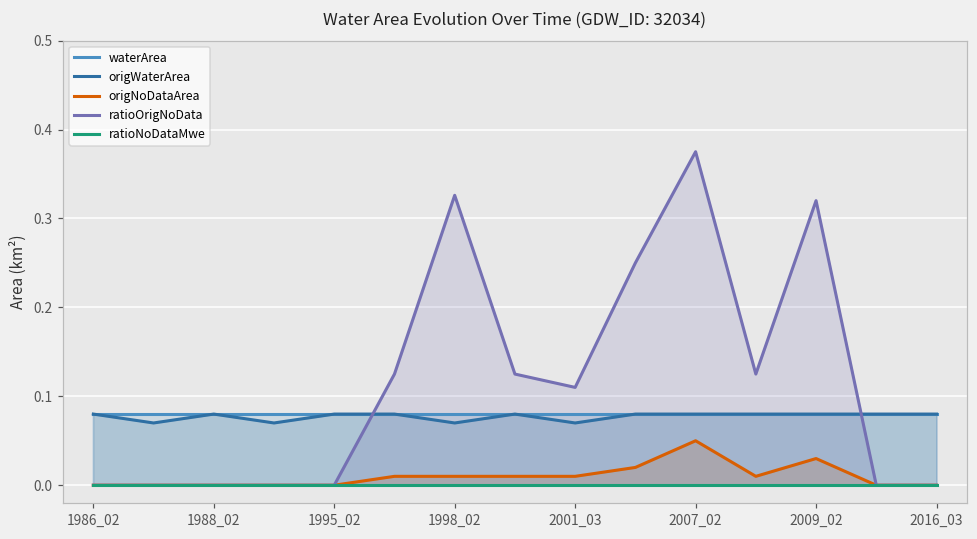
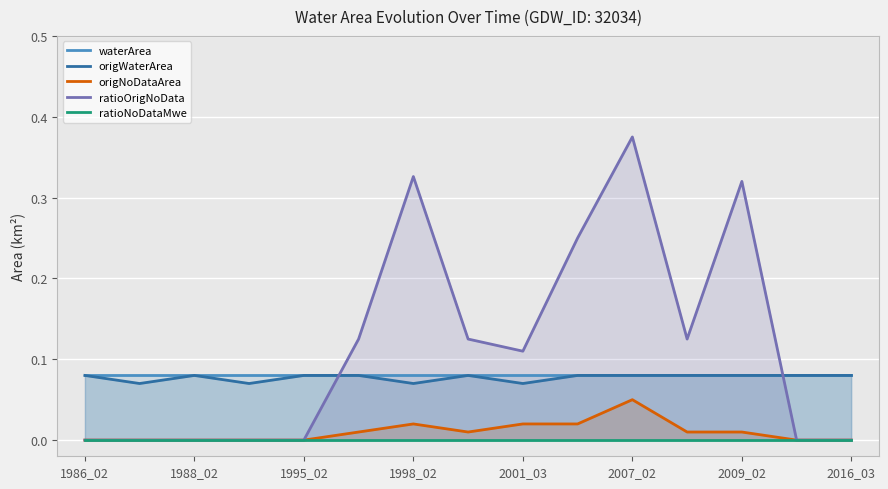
  {
    "origNoDataArea": {
-     "1998_02": 0.01,
-     "2001_03": 0.01,
+     "1998_02": 0.02,
+     "2001_03": 0.02,
      "2007_02": 0.05,
-     "2009_02": 0.03
+     "2009_02": 0.01
    },
    "ratioNoDataMwe": {
      "1998_02": 0.00,
      "2001_03": 0.00,
      "2007_02": 0.00,
      "2009_02": 0.00
    }
  }
